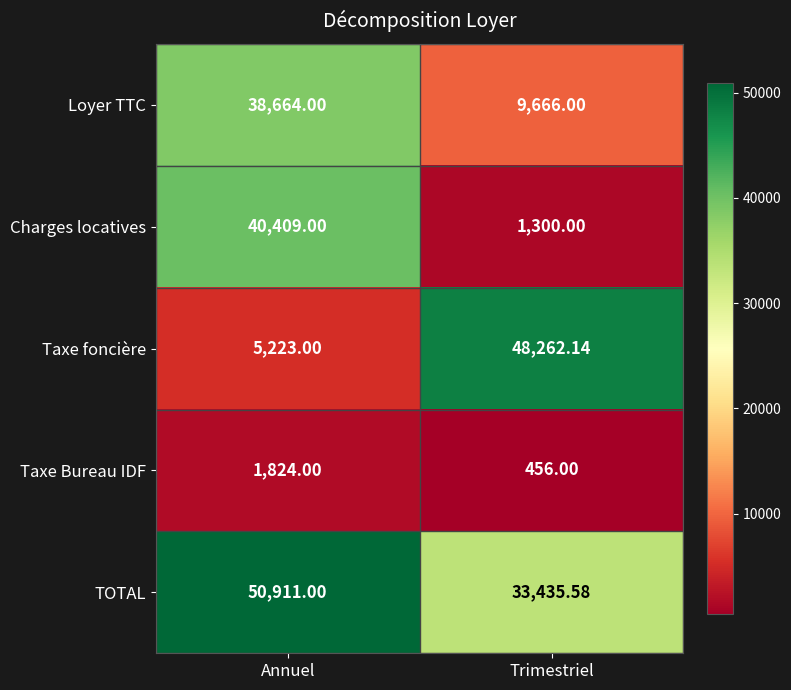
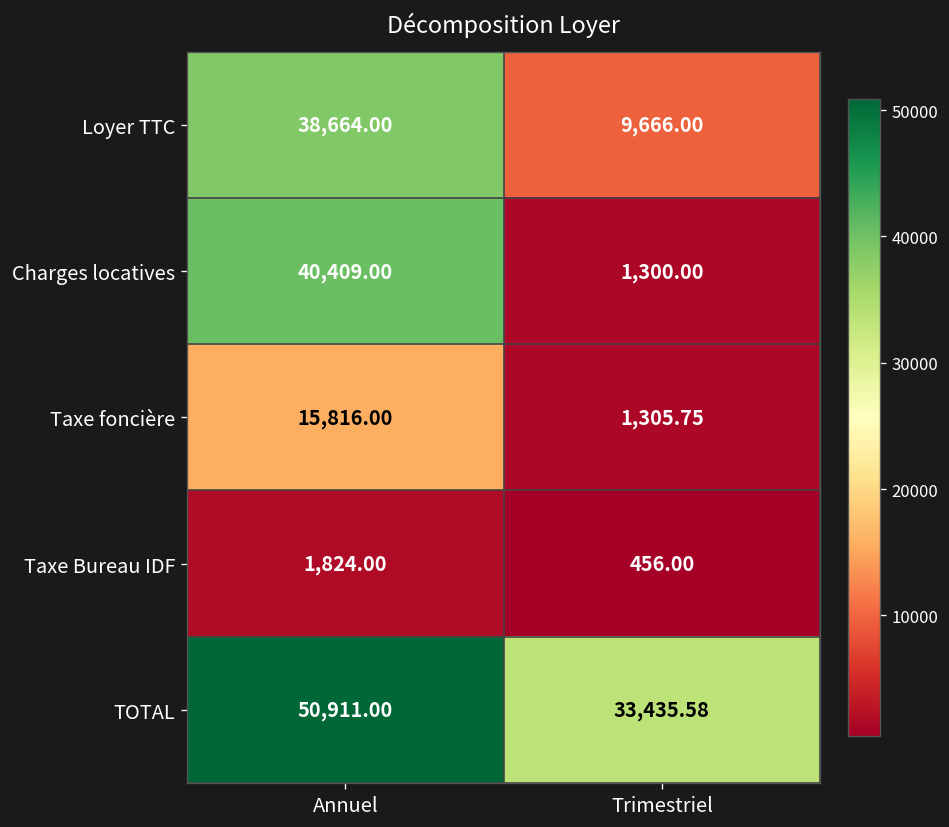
  {
    "Loyer TTC": {
      "Annuel": "38,664.00",
      "Trimestriel": "9,666.00"
    },
    "Charges locatives": {
      "Annuel": "40,409.00",
      "Trimestriel": "1,300.00"
    },
    "Taxe foncière": {
-     "Annuel": "5,223.00",
-     "Trimestriel": "48,262.14"
+     "Annuel": "15,816.00",
+     "Trimestriel": "1,305.75"
    },
    "Taxe Bureau IDF": {
      "Annuel": "1,824.00",
      "Trimestriel": "456.00"
    },
    "TOTAL": {
      "Annuel": "50,911.00",
      "Trimestriel": "33,435.58"
    }
  }
